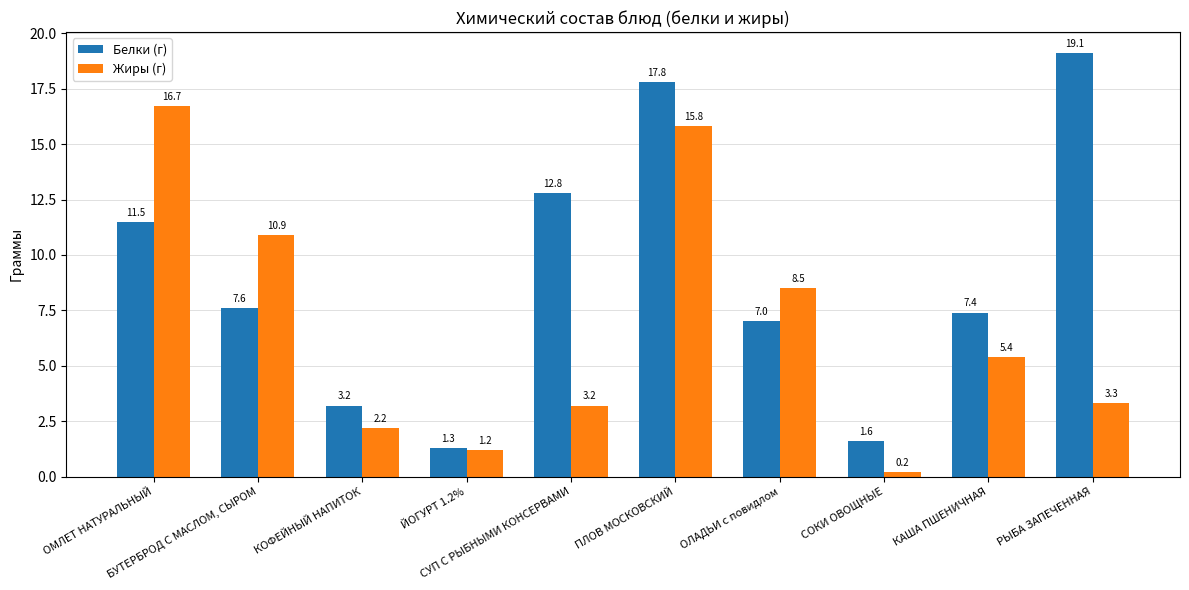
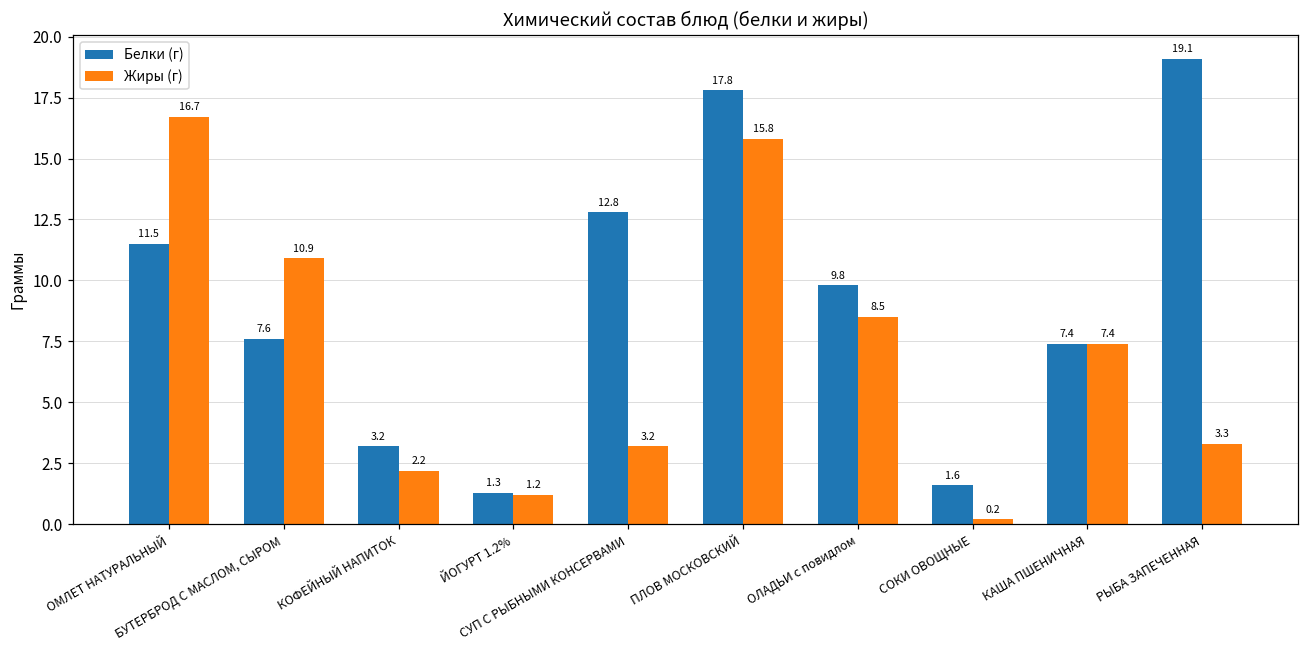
  {
    "Белки (г)": {
      "ОМЛЕТ НАТУРАЛЬНЫЙ": 11.5,
      "БУТЕРБРОД С МАСЛОМ, СЫРОМ": 7.6,
      "КОФЕЙНЫЙ НАПИТОК": 3.2,
      "ЙОГУРТ 1.2%": 1.3,
      "СУП С РЫБНЫМИ КОНСЕРВАМИ": 12.8,
      "ПЛОВ МОСКОВСКИЙ": 17.8,
-     "ОЛАДЬИ с повидлом": 7.0,
+     "ОЛАДЬИ с повидлом": 9.8,
      "СОКИ ОВОЩНЫЕ": 1.6,
      "КАША ПШЕНИЧНАЯ": 7.4,
      "РЫБА ЗАПЕЧЕННАЯ": 19.1
    },
    "Жиры (г)": {
      "ОМЛЕТ НАТУРАЛЬНЫЙ": 16.7,
      "БУТЕРБРОД С МАСЛОМ, СЫРОМ": 10.9,
      "КОФЕЙНЫЙ НАПИТОК": 2.2,
      "ЙОГУРТ 1.2%": 1.2,
      "СУП С РЫБНЫМИ КОНСЕРВАМИ": 3.2,
      "ПЛОВ МОСКОВСКИЙ": 15.8,
      "ОЛАДЬИ с повидлом": 8.5,
      "СОКИ ОВОЩНЫЕ": 0.2,
-     "КАША ПШЕНИЧНАЯ": 5.4,
+     "КАША ПШЕНИЧНАЯ": 7.4,
      "РЫБА ЗАПЕЧЕННАЯ": 3.3
    }
  }
